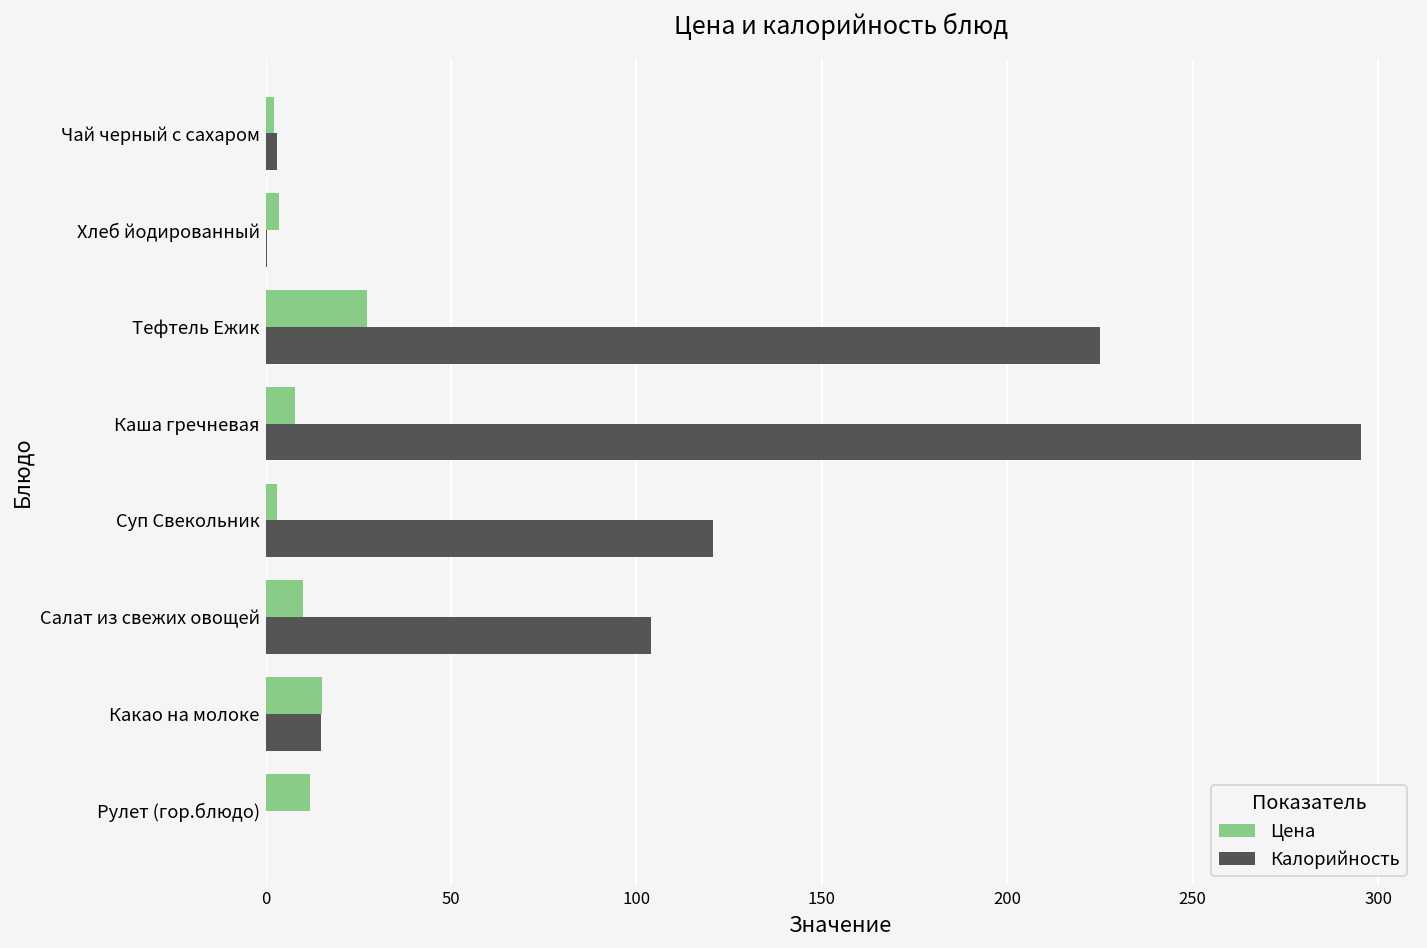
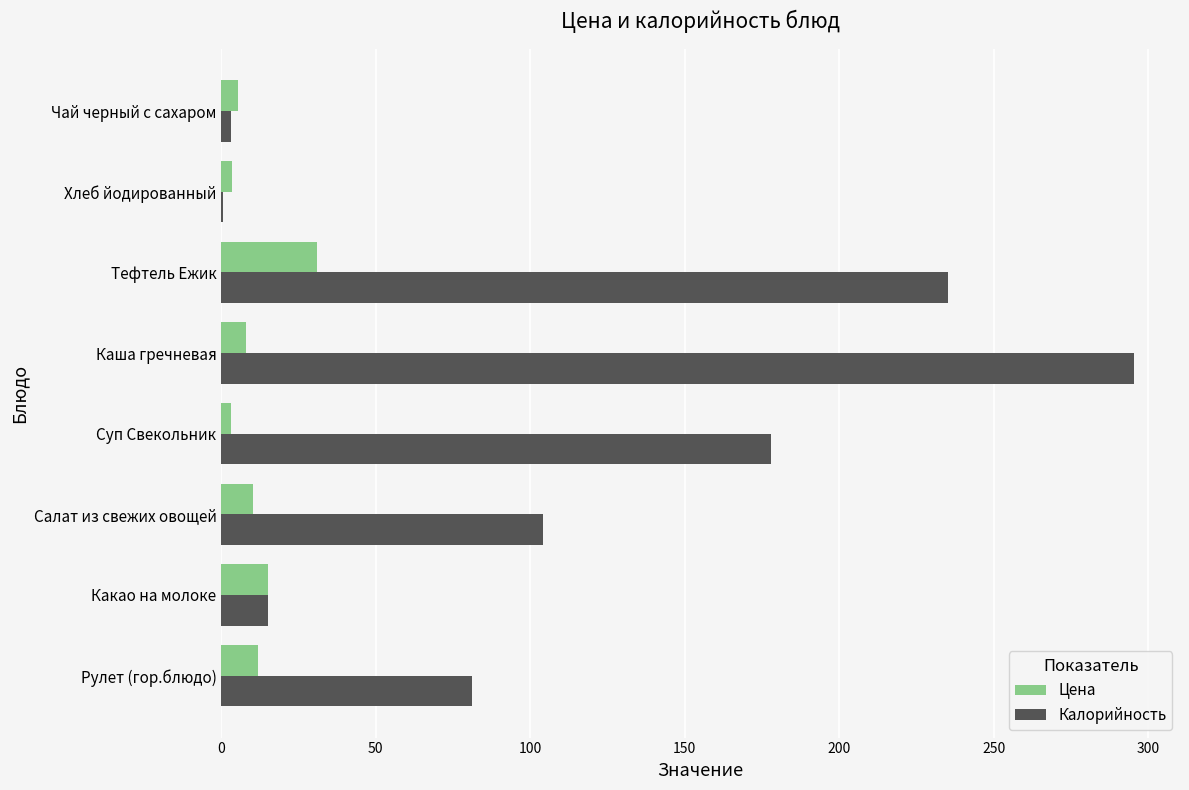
  {
    "Цена": {
-     "Чай черный с сахаром": 2,
+     "Чай черный с сахаром": 5,
      "Хлеб йодированный": 4,
-     "Тефтель Ежик": 27,
+     "Тефтель Ежик": 31,
      "Каша гречневая": 8,
      "Суп Свекольник": 3,
      "Салат из свежих овощей": 10,
      "Какао на молоке": 15,
      "Рулет (гор.блюдо)": 12
    },
    "Калорийность": {
      "Чай черный с сахаром": 3,
-     "Тефтель Ежик": 225,
+     "Тефтель Ежик": 235,
      "Каша гречневая": 295,
-     "Суп Свекольник": 121,
+     "Суп Свекольник": 178,
      "Салат из свежих овощей": 104,
      "Какао на молоке": 15,
-     "Рулет (гор.блюдо)": 0
+     "Рулет (гор.блюдо)": 81
    }
  }
